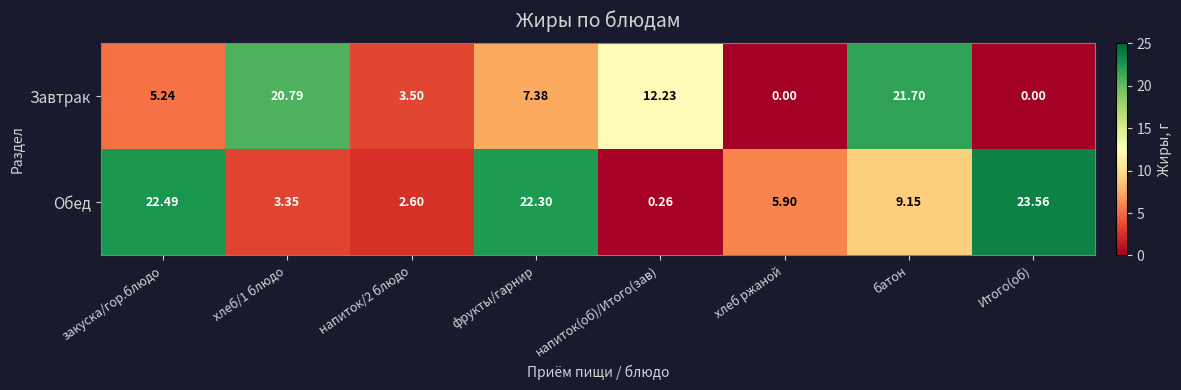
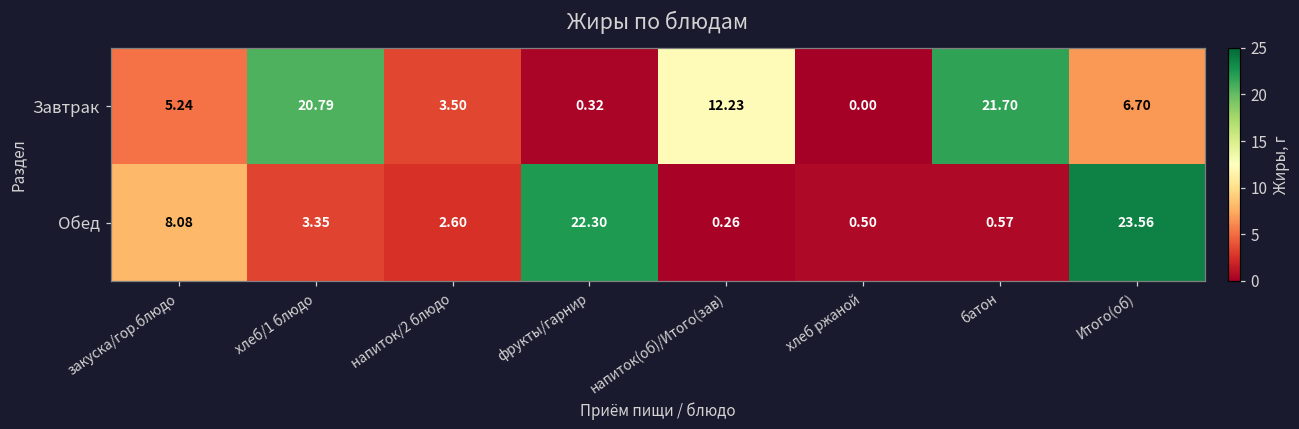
  {
    "Завтрак": {
      "закуска/гор.блюдо": 5.24,
      "хлеб/1 блюдо": 20.79,
      "напиток/2 блюдо": 3.50,
-     "фрукты/гарнир": 7.38,
+     "фрукты/гарнир": 0.32,
      "напиток(об)/Итого(зав)": 12.23,
      "хлеб ржаной": 0.00,
      "батон": 21.70,
-     "Итого(об)": 0.00
+     "Итого(об)": 6.70
    },
    "Обед": {
-     "закуска/гор.блюдо": 22.49,
+     "закуска/гор.блюдо": 8.08,
      "хлеб/1 блюдо": 3.35,
      "напиток/2 блюдо": 2.60,
      "фрукты/гарнир": 22.30,
      "напиток(об)/Итого(зав)": 0.26,
-     "хлеб ржаной": 5.90,
-     "батон": 9.15,
+     "хлеб ржаной": 0.50,
+     "батон": 0.57,
      "Итого(об)": 23.56
    }
  }
